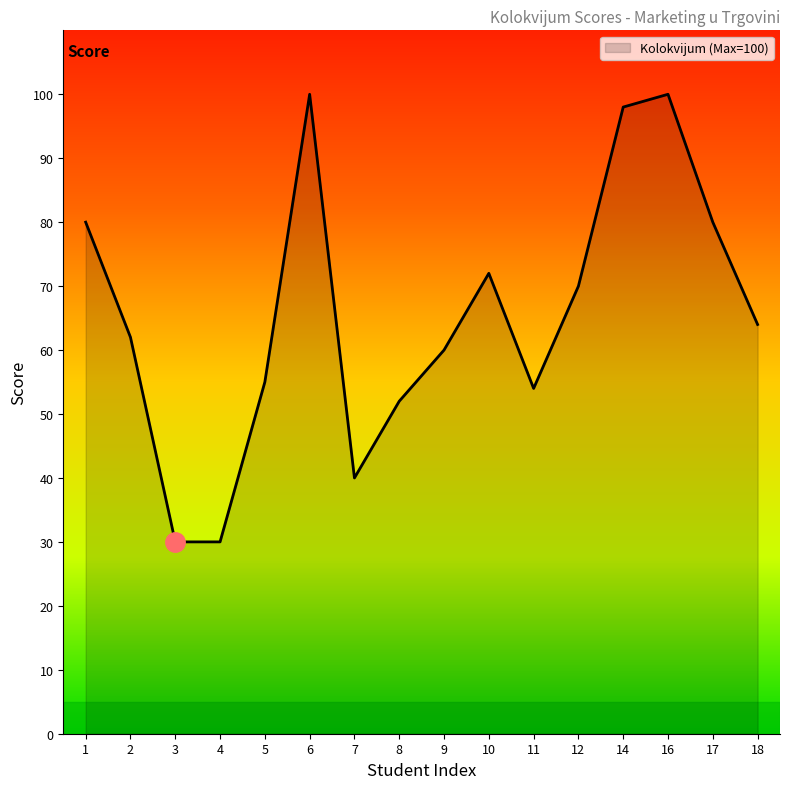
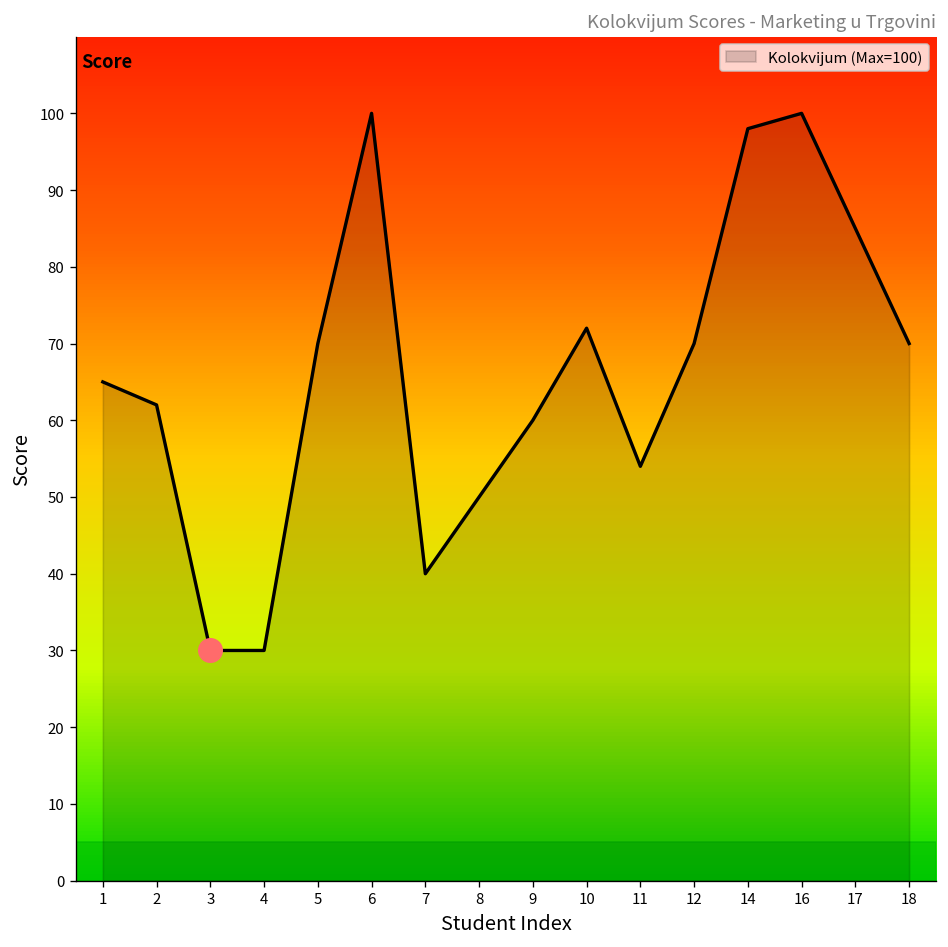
  {
    "Kolokvijum (Max=100)": {
-     "1": 80,
+     "1": 65,
      "2": 62,
      "4": 30,
-     "5": 55,
+     "5": 70,
      "6": 100,
      "7": 40,
-     "8": 52,
+     "8": 50,
      "9": 60,
      "10": 72,
      "11": 54,
      "12": 70,
      "14": 98,
      "16": 100,
-     "17": 80,
-     "18": 64
+     "17": 85,
+     "18": 70
    }
  }
